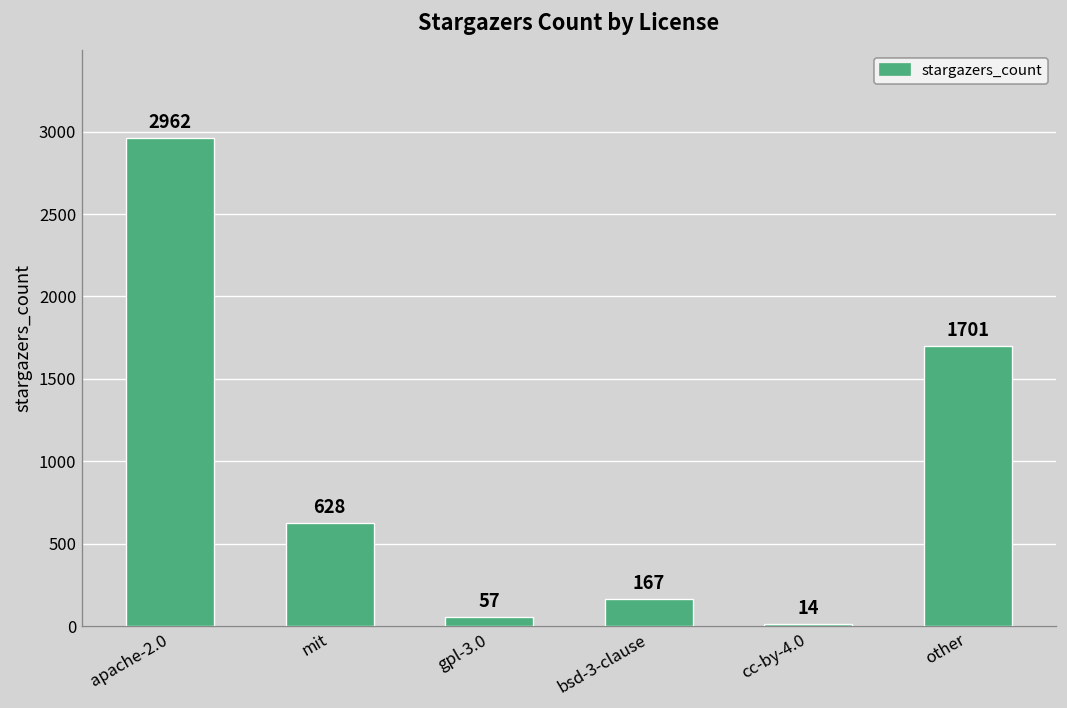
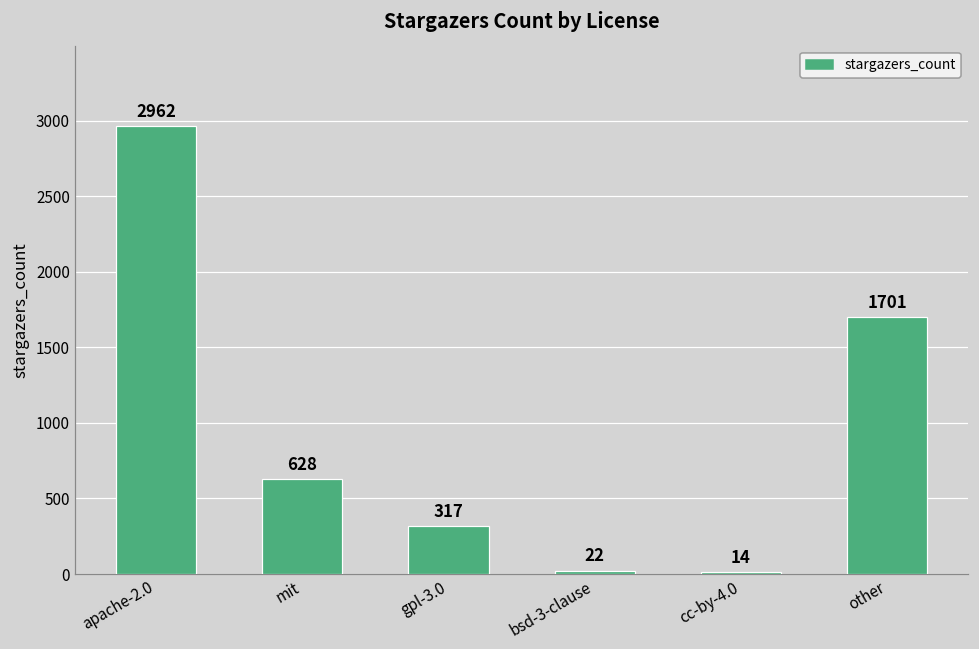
  {
    "apache-2.0": 2962,
    "mit": 628,
-   "gpl-3.0": 57,
-   "bsd-3-clause": 167,
+   "gpl-3.0": 317,
+   "bsd-3-clause": 22,
    "cc-by-4.0": 14,
    "other": 1701
  }
